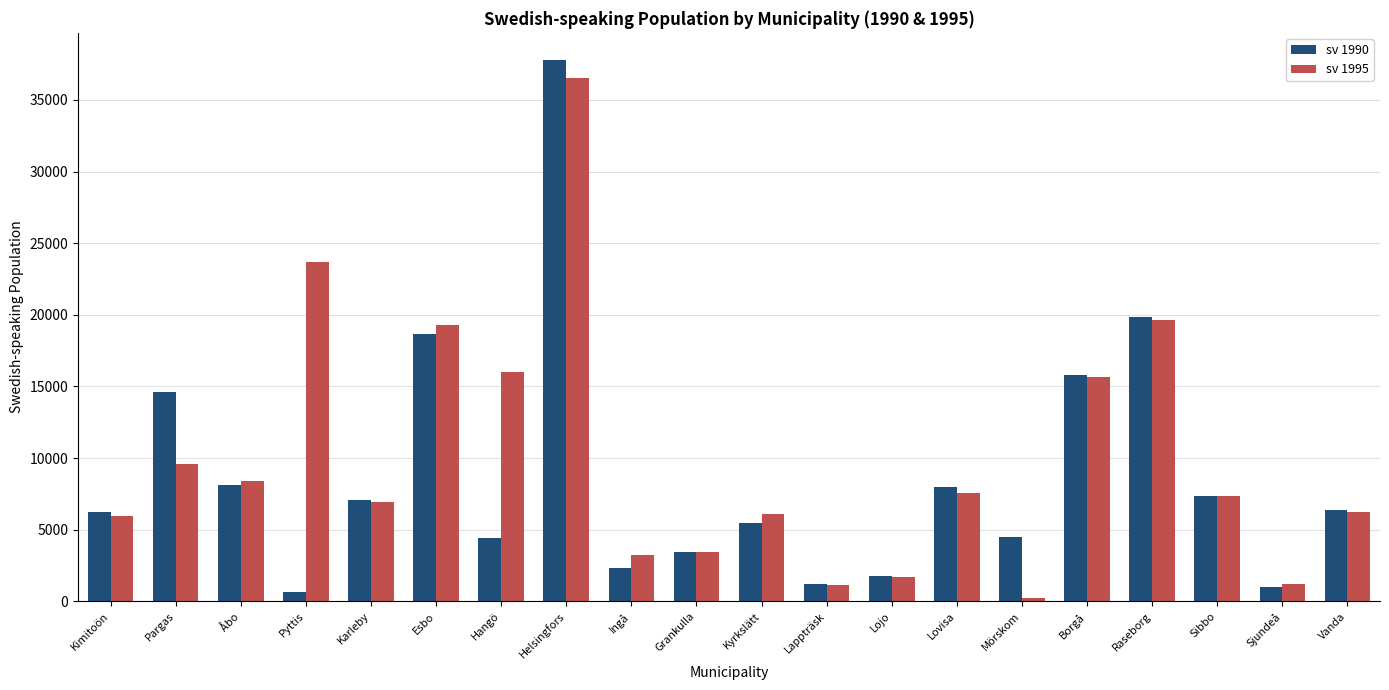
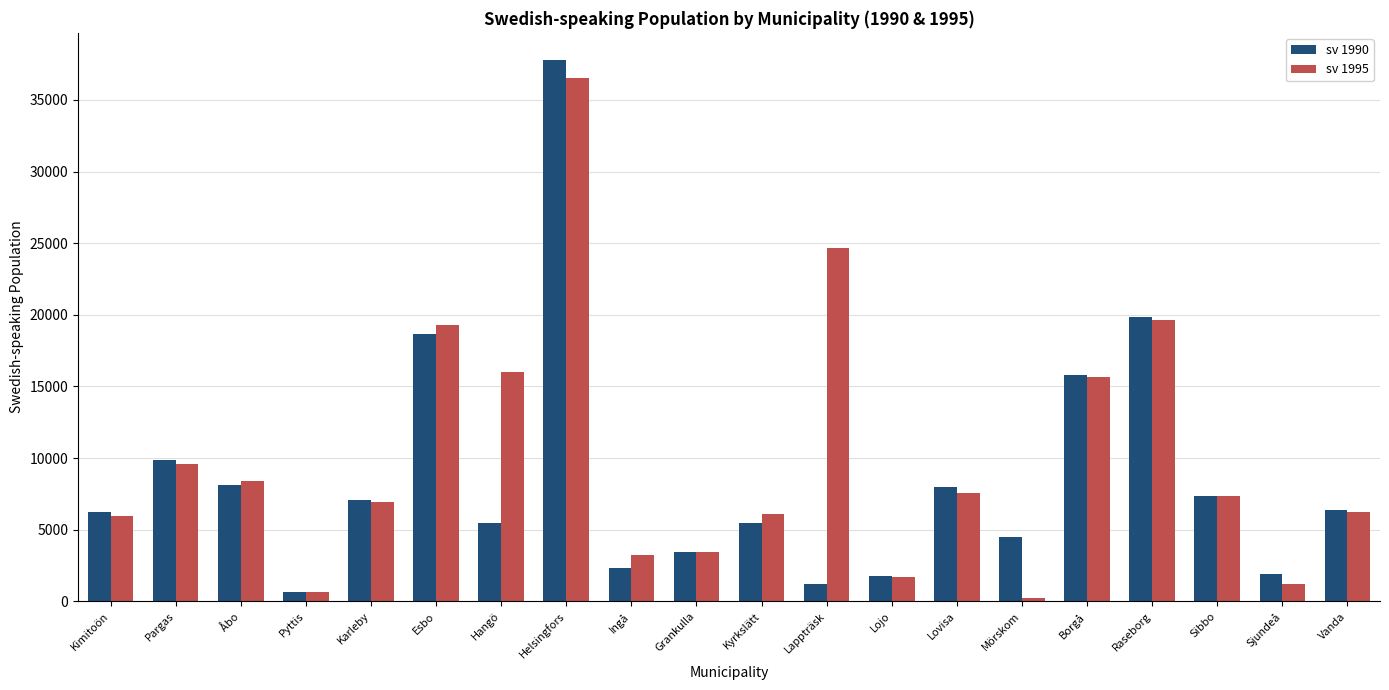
  {
    "sv 1990": {
      "Kimitoön": 6300,
-     "Pargas": 14600,
+     "Pargas": 9900,
      "Åbo": 8100,
      "Pyttis": 700,
      "Karleby": 7000,
      "Esbo": 18600,
-     "Hangö": 4400,
+     "Hangö": 5400,
      "Helsingfors": 37800,
      "Ingå": 2300,
      "Grankulla": 3400,
      "Kyrkslätt": 5500,
      "Lappträsk": 1200,
      "Lojo": 1700,
      "Lovisa": 7900,
      "Mörskom": 4500,
      "Borgå": 15800,
      "Raseborg": 19900,
      "Sibbo": 7400,
-     "Sjundeå": 1000,
+     "Sjundeå": 1900,
      "Vanda": 6400
    },
    "sv 1995": {
      "Kimitoön": 6000,
      "Pargas": 9600,
      "Åbo": 8400,
-     "Pyttis": 23700,
+     "Pyttis": 600,
      "Karleby": 6900,
      "Esbo": 19300,
      "Hangö": 16000,
      "Helsingfors": 36500,
      "Ingå": 3200,
      "Grankulla": 3500,
      "Kyrkslätt": 6100,
-     "Lappträsk": 1100,
+     "Lappträsk": 24700,
      "Lojo": 1700,
      "Lovisa": 7600,
      "Mörskom": 300,
      "Borgå": 15600,
      "Raseborg": 19700,
      "Sibbo": 7300,
      "Sjundeå": 1200,
      "Vanda": 6200
    }
  }
